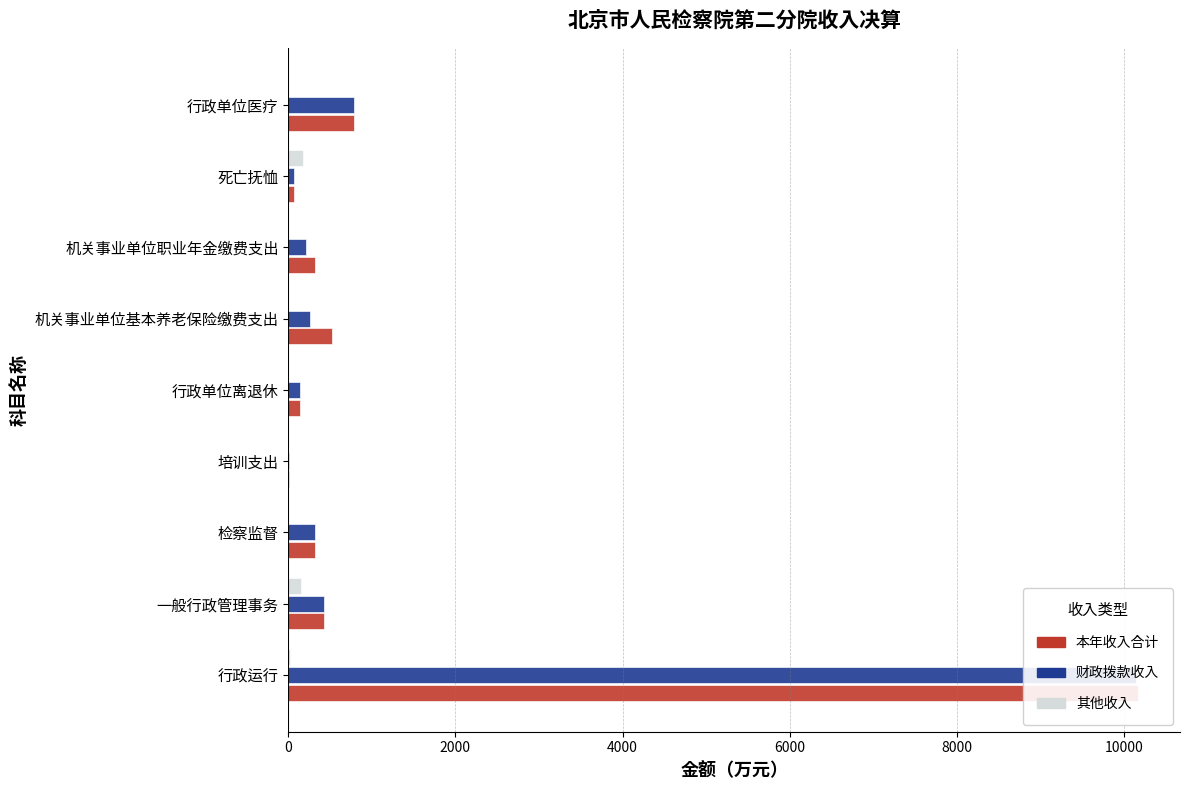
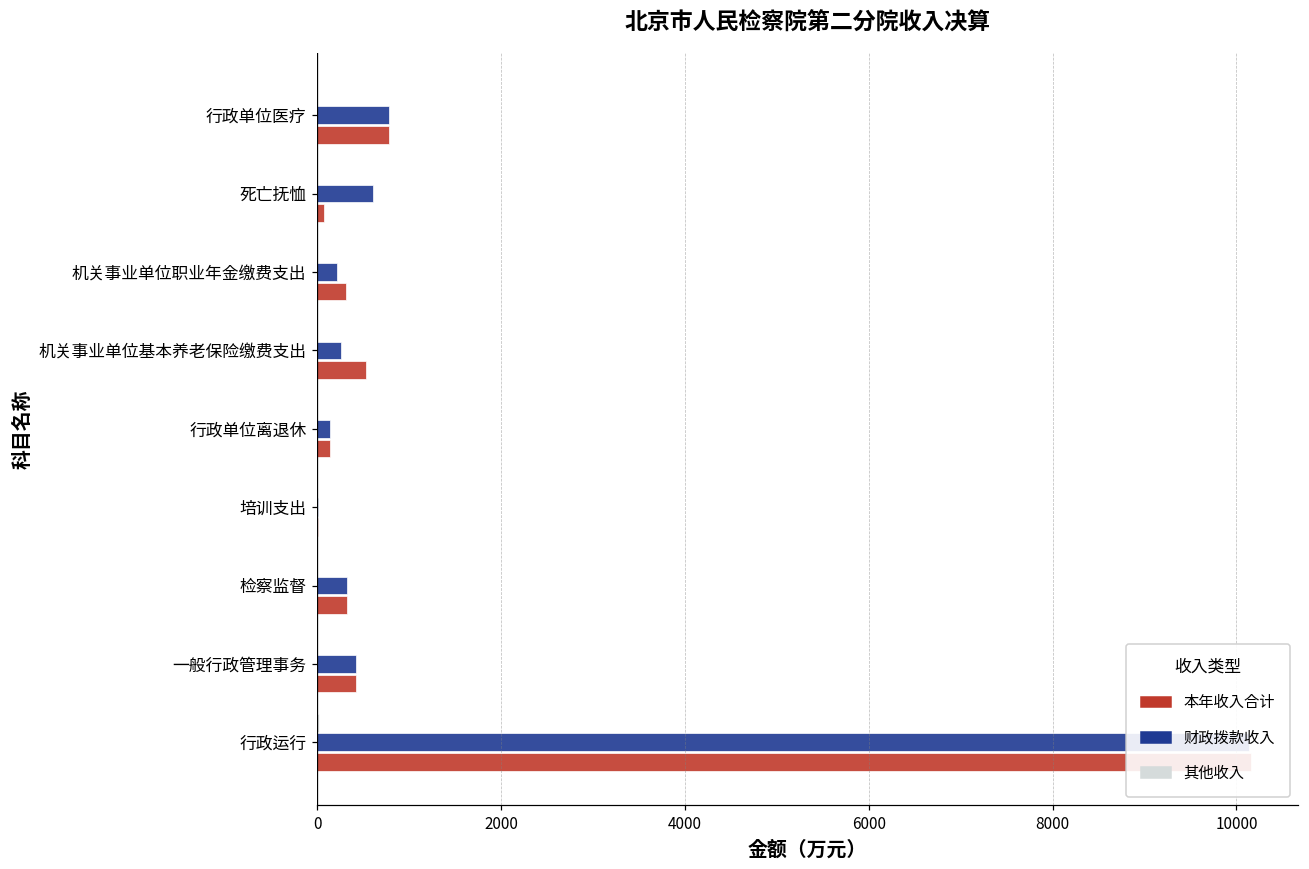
  {
    "本年收入合计": {
      "行政单位医疗": 800,
      "死亡抚恤": 100,
      "机关事业单位职业年金缴费支出": 300,
      "机关事业单位基本养老保险缴费支出": 500,
      "行政单位离退休": 100,
      "检察监督": 300,
      "一般行政管理事务": 400
    },
    "财政拨款收入": {
      "行政单位医疗": 800,
-     "死亡抚恤": 100,
+     "死亡抚恤": 600,
      "机关事业单位职业年金缴费支出": 200,
      "机关事业单位基本养老保险缴费支出": 300,
      "行政单位离退休": 100,
      "检察监督": 300,
      "一般行政管理事务": 400
    },
    "其他收入": {
      "行政单位医疗": 0,
-     "死亡抚恤": 200,
+     "死亡抚恤": 0,
      "机关事业单位职业年金缴费支出": 0,
      "机关事业单位基本养老保险缴费支出": 0,
      "行政单位离退休": 0,
      "培训支出": 0,
      "检察监督": 0,
-     "一般行政管理事务": 200
+     "一般行政管理事务": 0
    }
  }
